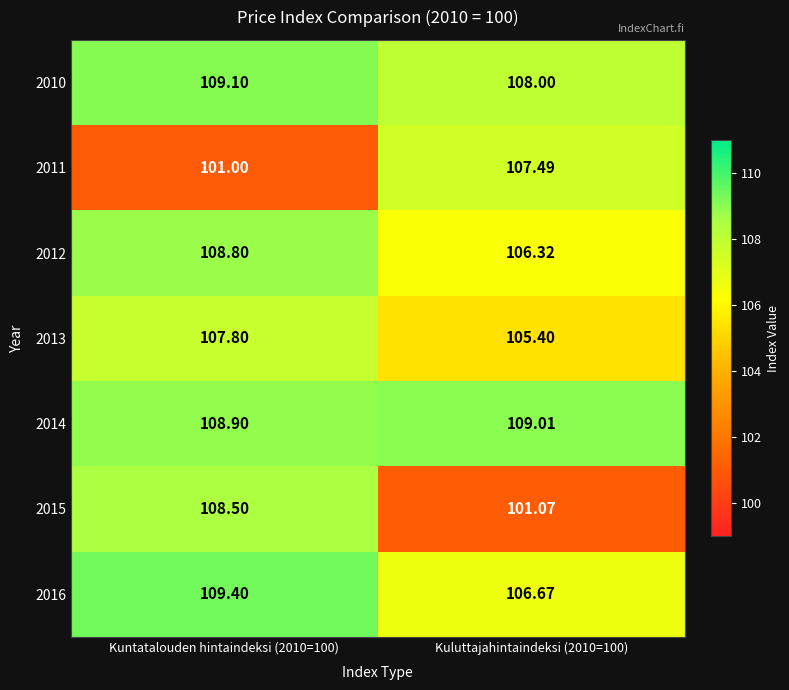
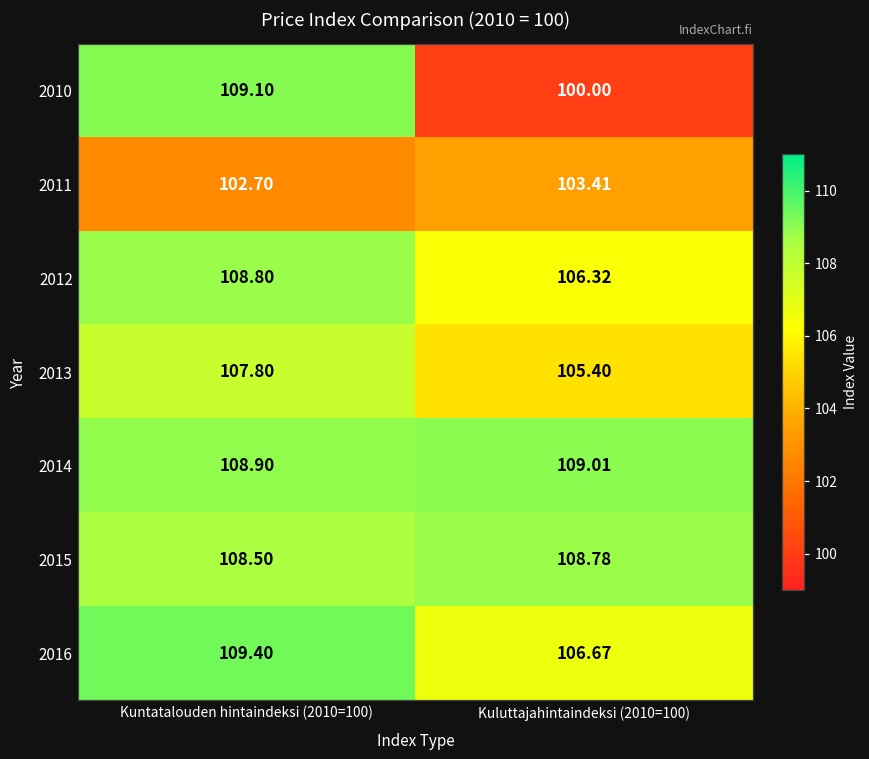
  {
    "2010": {
      "Kuntatalouden hintaindeksi (2010=100)": 109.10,
-     "Kuluttajahintaindeksi (2010=100)": 108.00
+     "Kuluttajahintaindeksi (2010=100)": 100.00
    },
    "2011": {
-     "Kuntatalouden hintaindeksi (2010=100)": 101.00,
-     "Kuluttajahintaindeksi (2010=100)": 107.49
+     "Kuntatalouden hintaindeksi (2010=100)": 102.70,
+     "Kuluttajahintaindeksi (2010=100)": 103.41
    },
    "2012": {
      "Kuntatalouden hintaindeksi (2010=100)": 108.80,
      "Kuluttajahintaindeksi (2010=100)": 106.32
    },
    "2013": {
      "Kuntatalouden hintaindeksi (2010=100)": 107.80,
      "Kuluttajahintaindeksi (2010=100)": 105.40
    },
    "2014": {
      "Kuntatalouden hintaindeksi (2010=100)": 108.90,
      "Kuluttajahintaindeksi (2010=100)": 109.01
    },
    "2015": {
      "Kuntatalouden hintaindeksi (2010=100)": 108.50,
-     "Kuluttajahintaindeksi (2010=100)": 101.07
+     "Kuluttajahintaindeksi (2010=100)": 108.78
    },
    "2016": {
      "Kuntatalouden hintaindeksi (2010=100)": 109.40,
      "Kuluttajahintaindeksi (2010=100)": 106.67
    }
  }
